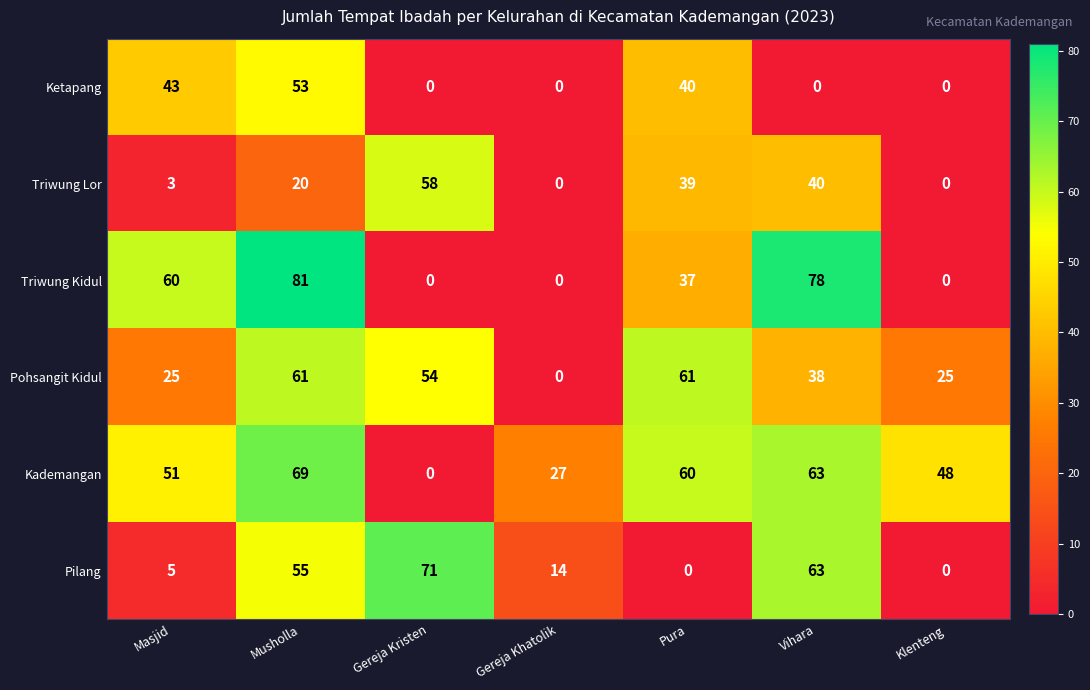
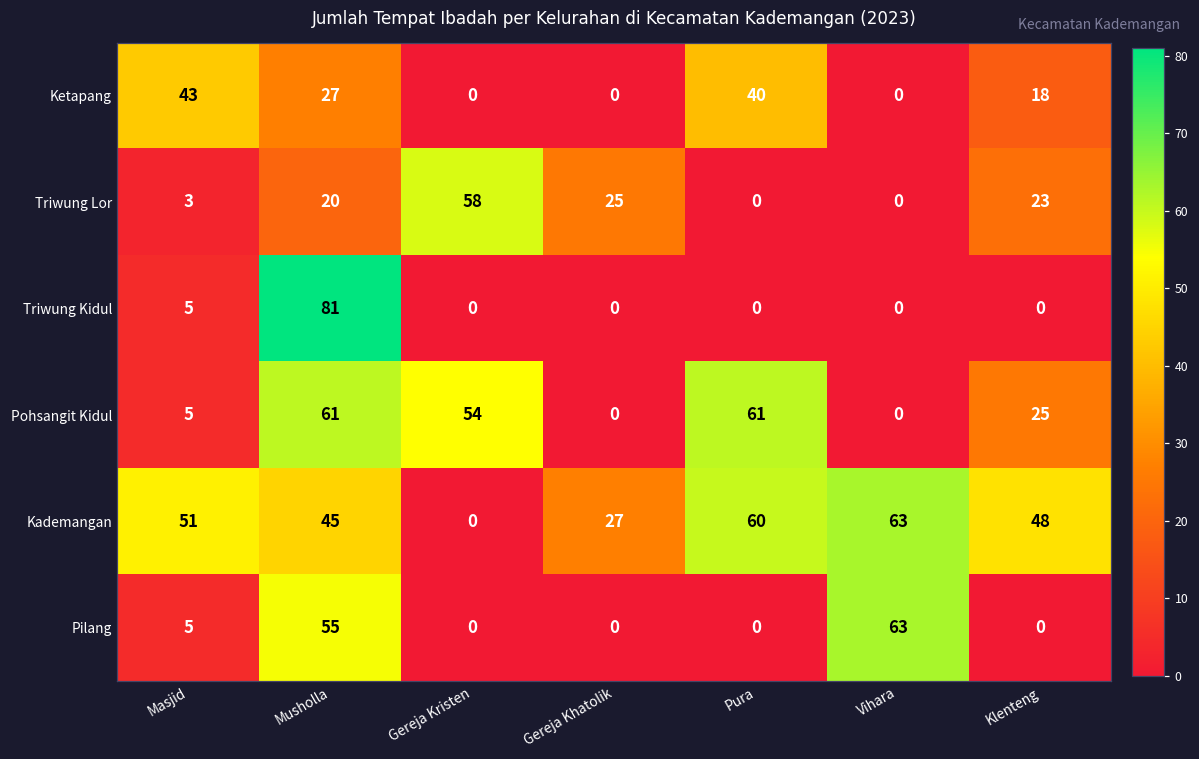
  {
    "Ketapang": {
      "Masjid": 43,
-     "Musholla": 53,
+     "Musholla": 27,
      "Gereja Kristen": 0,
      "Gereja Khatolik": 0,
      "Pura": 40,
      "Vihara": 0,
-     "Klenteng": 0
+     "Klenteng": 18
    },
    "Triwung Lor": {
      "Masjid": 3,
      "Musholla": 20,
      "Gereja Kristen": 58,
-     "Gereja Khatolik": 0,
-     "Pura": 39,
-     "Vihara": 40,
-     "Klenteng": 0
+     "Gereja Khatolik": 25,
+     "Pura": 0,
+     "Vihara": 0,
+     "Klenteng": 23
    },
    "Triwung Kidul": {
-     "Masjid": 60,
+     "Masjid": 5,
      "Musholla": 81,
      "Gereja Kristen": 0,
      "Gereja Khatolik": 0,
-     "Pura": 37,
-     "Vihara": 78,
+     "Pura": 0,
+     "Vihara": 0,
      "Klenteng": 0
    },
    "Pohsangit Kidul": {
-     "Masjid": 25,
+     "Masjid": 5,
      "Musholla": 61,
      "Gereja Kristen": 54,
      "Gereja Khatolik": 0,
      "Pura": 61,
-     "Vihara": 38,
+     "Vihara": 0,
      "Klenteng": 25
    },
    "Kademangan": {
      "Masjid": 51,
-     "Musholla": 69,
+     "Musholla": 45,
      "Gereja Kristen": 0,
      "Gereja Khatolik": 27,
      "Pura": 60,
      "Vihara": 63,
      "Klenteng": 48
    },
    "Pilang": {
      "Masjid": 5,
      "Musholla": 55,
-     "Gereja Kristen": 71,
-     "Gereja Khatolik": 14,
+     "Gereja Kristen": 0,
+     "Gereja Khatolik": 0,
      "Pura": 0,
      "Vihara": 63,
      "Klenteng": 0
    }
  }
